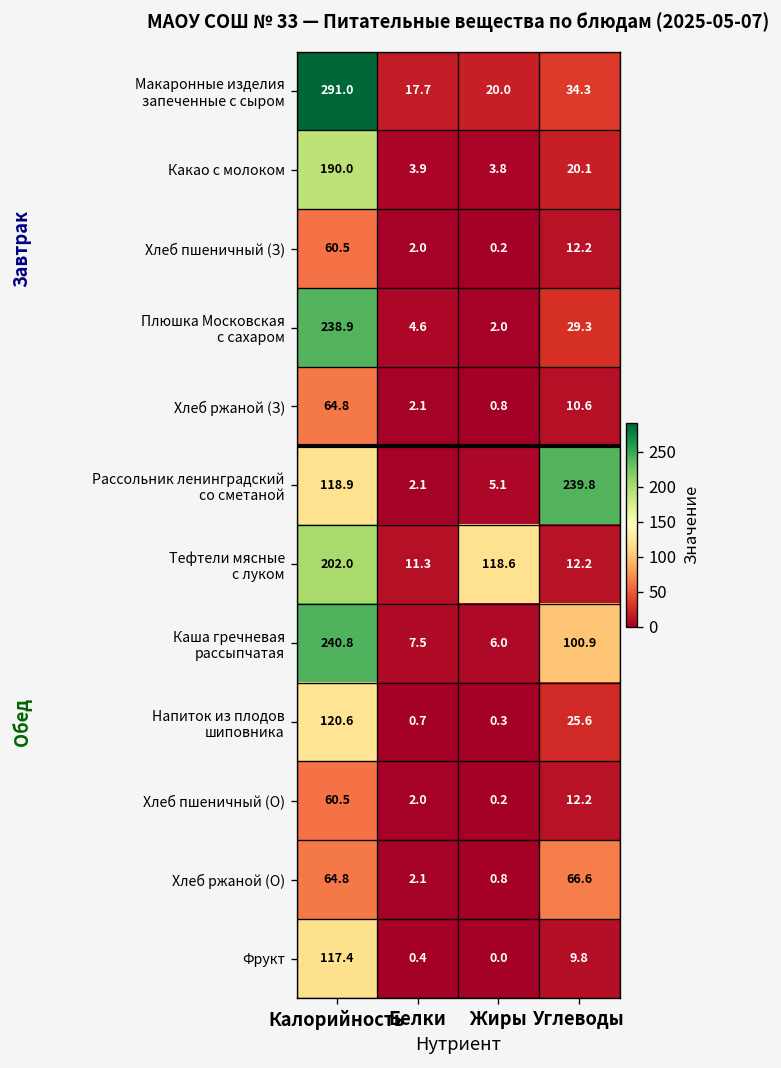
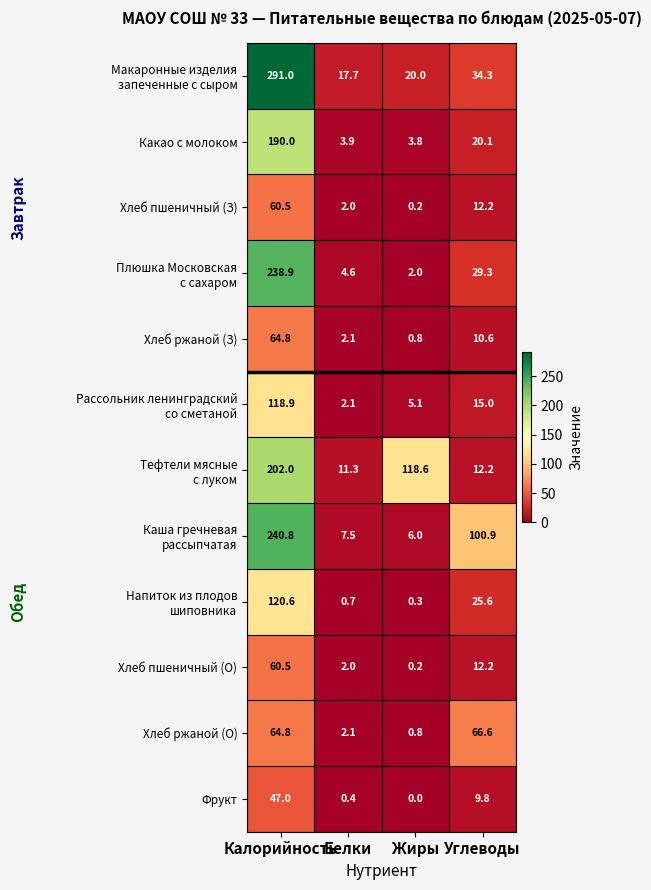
  {
    "Макаронные изделия запеченные с сыром": {
      "Калорийность": 291.0,
      "Жиры": 20.0,
      "Углеводы": 34.3
    },
    "Какао с молоком": {
      "Калорийность": 190.0,
      "Жиры": 3.8,
      "Углеводы": 20.1
    },
    "Хлеб пшеничный (З)": {
      "Калорийность": 60.5,
      "Жиры": 0.2,
      "Углеводы": 12.2
    },
    "Плюшка Московская с сахаром": {
      "Калорийность": 238.9,
      "Жиры": 2.0,
      "Углеводы": 29.3
    },
    "Хлеб ржаной (З)": {
      "Калорийность": 64.8,
      "Жиры": 0.8,
      "Углеводы": 10.6
    },
    "Рассольник ленинградский со сметаной": {
      "Калорийность": 118.9,
      "Жиры": 5.1,
-     "Углеводы": 239.8
+     "Углеводы": 15.0
    },
    "Тефтели мясные с луком": {
      "Калорийность": 202.0,
      "Жиры": 118.6,
      "Углеводы": 12.2
    },
    "Каша гречневая рассыпчатая": {
      "Калорийность": 240.8,
      "Жиры": 6.0,
      "Углеводы": 100.9
    },
    "Напиток из плодов шиповника": {
      "Калорийность": 120.6,
      "Жиры": 0.3,
      "Углеводы": 25.6
    },
    "Хлеб пшеничный (О)": {
      "Калорийность": 60.5,
      "Жиры": 0.2,
      "Углеводы": 12.2
    },
    "Хлеб ржаной (О)": {
      "Калорийность": 64.8,
      "Жиры": 0.8,
      "Углеводы": 66.6
    },
    "Фрукт": {
-     "Калорийность": 117.4,
+     "Калорийность": 47.0,
      "Жиры": 0.0,
      "Углеводы": 9.8
    }
  }
